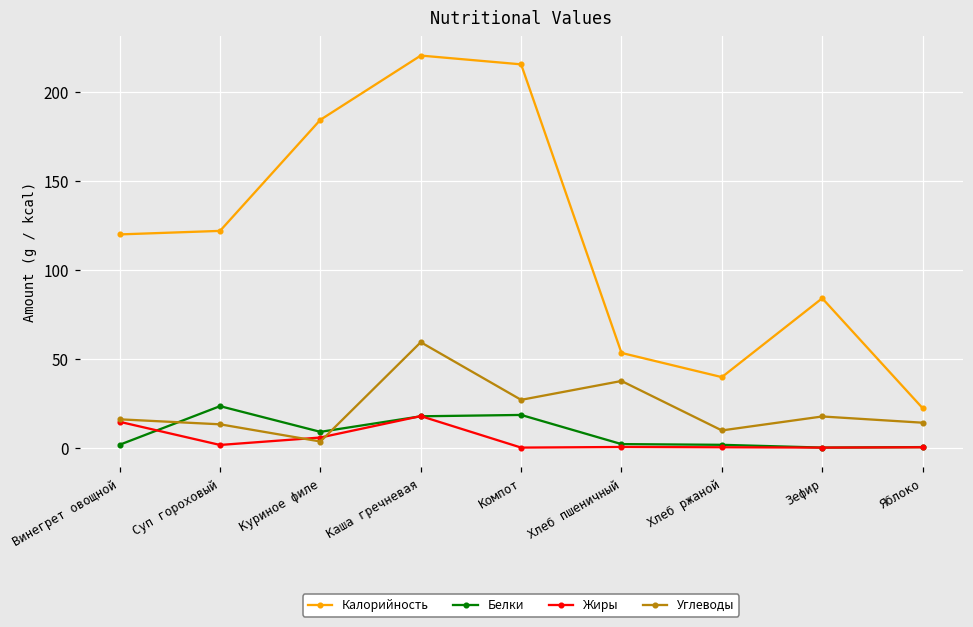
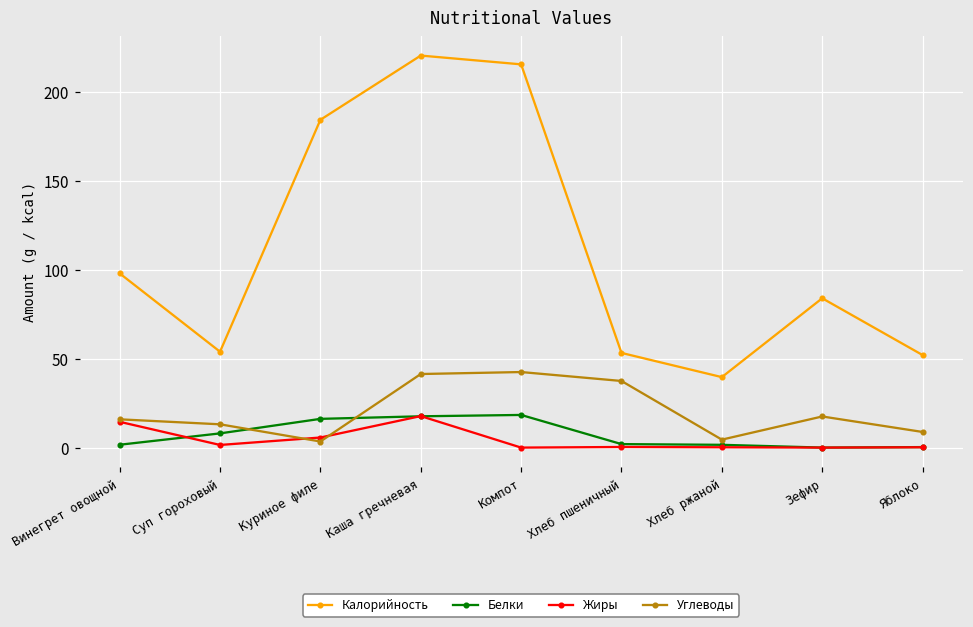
  {
    "Калорийность": {
-     "Винегрет овощной": 120,
-     "Суп гороховый": 122,
+     "Винегрет овощной": 98,
+     "Суп гороховый": 54,
      "Куриное филе": 184,
      "Каша гречневая": 220,
      "Компот": 215,
      "Хлеб пшеничный": 53,
      "Хлеб ржаной": 40,
      "Зефир": 84,
-     "Яблоко": 22
+     "Яблоко": 52
    },
    "Белки": {
      "Винегрет овощной": 2,
-     "Суп гороховый": 23,
-     "Куриное филе": 9,
+     "Суп гороховый": 8,
+     "Куриное филе": 16,
      "Компот": 18,
      "Хлеб пшеничный": 2
    },
    "Жиры": {
      "Суп гороховый": 2,
      "Куриное филе": 6,
      "Компот": 0,
      "Хлеб пшеничный": 0
    },
    "Углеводы": {
      "Суп гороховый": 13,
      "Куриное филе": 3,
-     "Каша гречневая": 59,
-     "Компот": 27,
+     "Каша гречневая": 41,
+     "Компот": 42,
      "Хлеб пшеничный": 37,
-     "Хлеб ржаной": 10,
+     "Хлеб ржаной": 4,
      "Зефир": 18,
-     "Яблоко": 14
+     "Яблоко": 9
    }
  }
